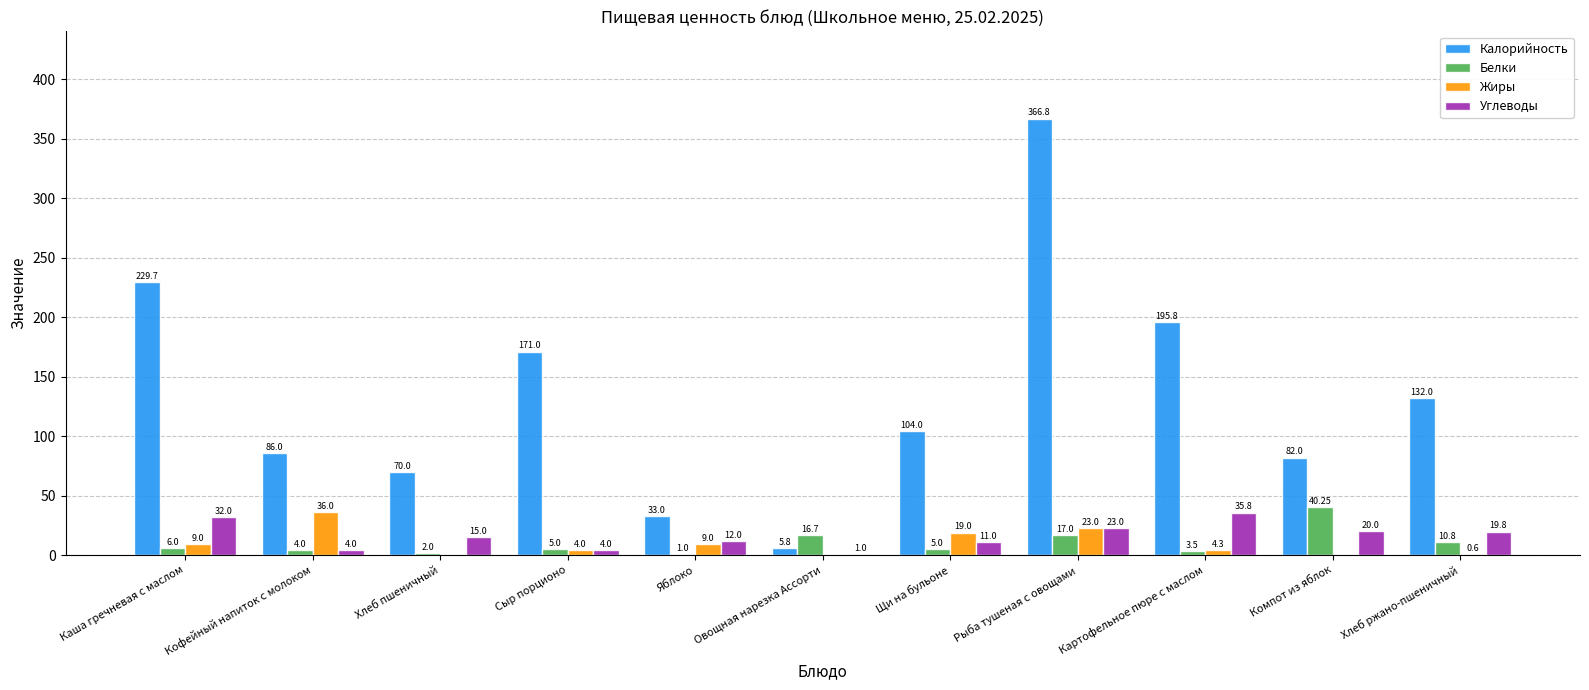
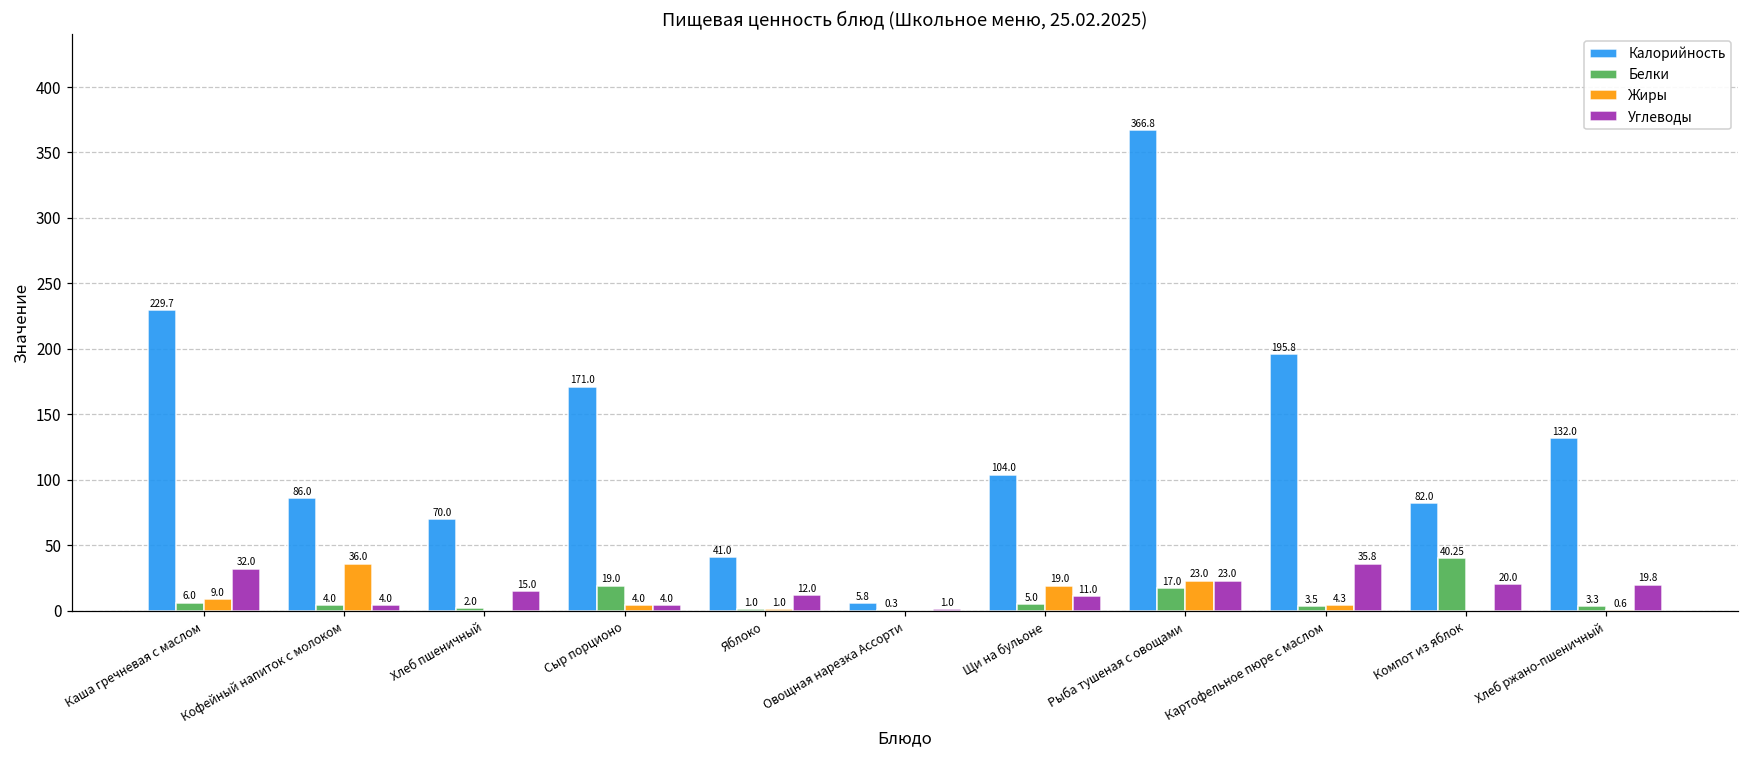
  {
    "Калорийность": {
      "Каша гречневая с маслом": 229.7,
      "Кофейный напиток с молоком": 86.0,
      "Хлеб пшеничный": 70.0,
      "Сыр порционо": 171.0,
-     "Яблоко": 33.0,
+     "Яблоко": 41.0,
      "Овощная нарезка Ассорти": 5.8,
      "Щи на бульоне": 104.0,
      "Рыба тушеная с овощами": 366.8,
      "Картофельное пюре с маслом": 195.8,
      "Компот из яблок": 82.0,
      "Хлеб ржано-пшеничный": 132.0
    },
    "Белки": {
      "Каша гречневая с маслом": 6.0,
      "Кофейный напиток с молоком": 4.0,
      "Хлеб пшеничный": 2.0,
-     "Сыр порционо": 5.0,
+     "Сыр порционо": 19.0,
      "Яблоко": 1.0,
-     "Овощная нарезка Ассорти": 16.7,
+     "Овощная нарезка Ассорти": 0.3,
      "Щи на бульоне": 5.0,
      "Рыба тушеная с овощами": 17.0,
      "Картофельное пюре с маслом": 3.5,
      "Компот из яблок": 40.25,
-     "Хлеб ржано-пшеничный": 10.8
+     "Хлеб ржано-пшеничный": 3.3
    },
    "Жиры": {
      "Каша гречневая с маслом": 9.0,
      "Кофейный напиток с молоком": 36.0,
      "Сыр порционо": 4.0,
-     "Яблоко": 9.0,
+     "Яблоко": 1.0,
      "Щи на бульоне": 19.0,
      "Рыба тушеная с овощами": 23.0,
      "Картофельное пюре с маслом": 4.3,
      "Хлеб ржано-пшеничный": 0.6
    },
    "Углеводы": {
      "Каша гречневая с маслом": 32.0,
      "Кофейный напиток с молоком": 4.0,
      "Хлеб пшеничный": 15.0,
      "Сыр порционо": 4.0,
      "Яблоко": 12.0,
      "Овощная нарезка Ассорти": 1.0,
      "Щи на бульоне": 11.0,
      "Рыба тушеная с овощами": 23.0,
      "Картофельное пюре с маслом": 35.8,
      "Компот из яблок": 20.0,
      "Хлеб ржано-пшеничный": 19.8
    }
  }
